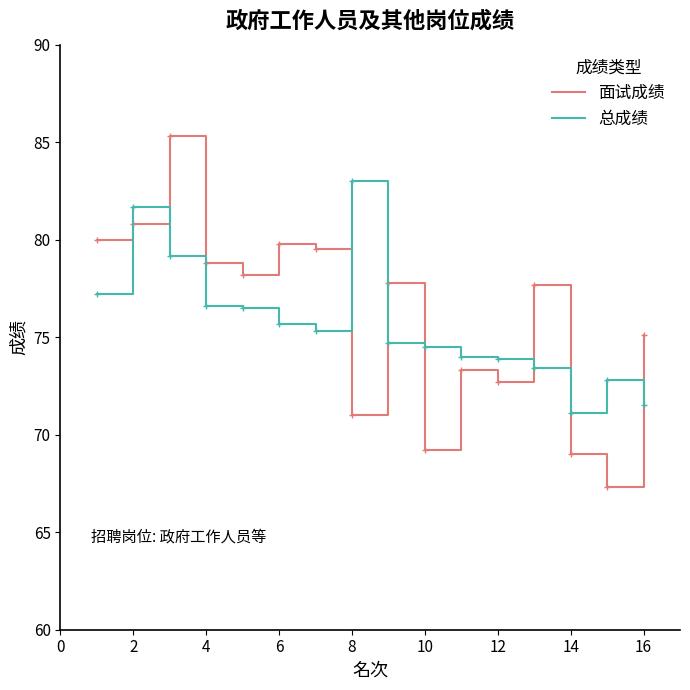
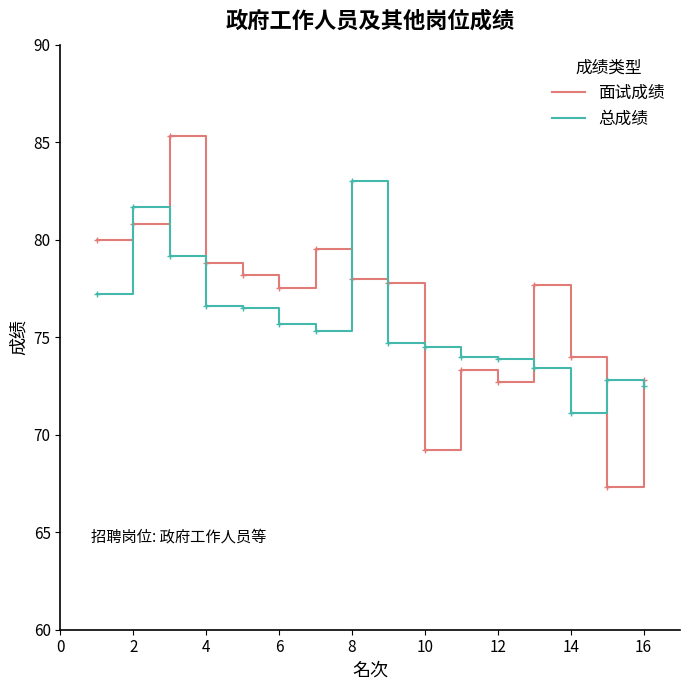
  {
    "面试成绩": {
      "2": 80.8,
      "4": 78.8,
-     "6": 79.8,
-     "8": 71,
+     "6": 77.5,
+     "8": 78,
      "10": 69.2,
      "12": 72.7,
-     "14": 69,
-     "16": 75.1
+     "14": 74,
+     "16": 72.8
    },
    "总成绩": {
      "2": 81.7,
      "4": 76.6,
      "6": 75.7,
      "8": 83.0,
      "10": 74.5,
      "12": 73.9,
      "14": 71.1,
-     "16": 71.5
+     "16": 72.5
    }
  }
